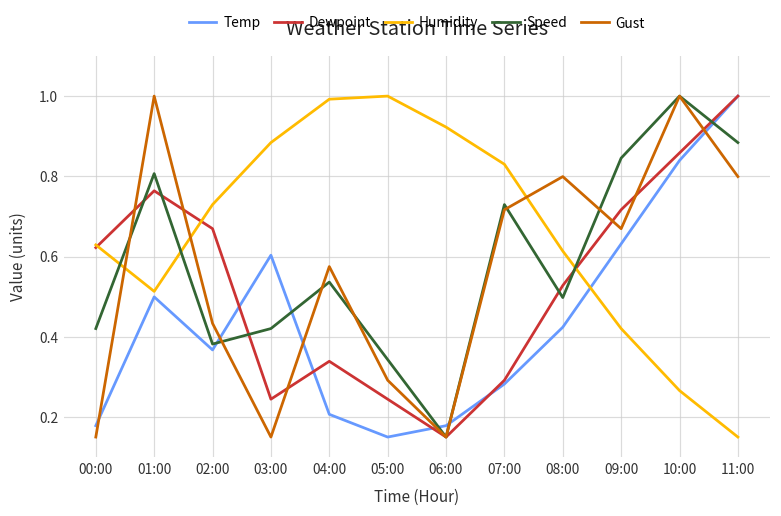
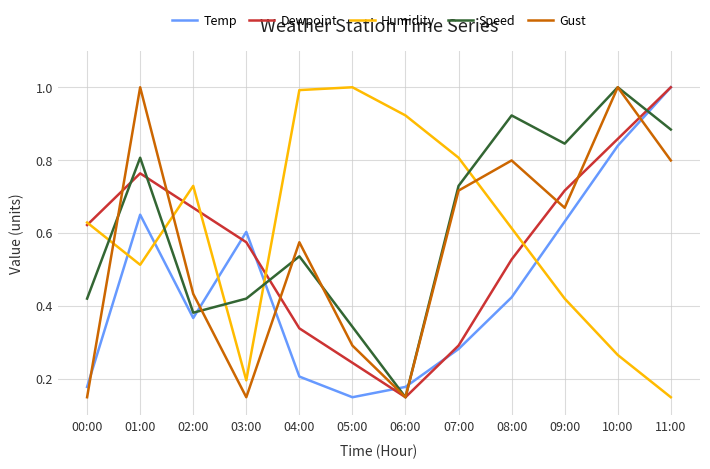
  {
    "Temp": {
      "00:00": 0.18,
-     "01:00": 0.50,
+     "01:00": 0.65,
      "02:00": 0.37,
      "03:00": 0.60,
      "04:00": 0.21,
      "05:00": 0.15,
      "06:00": 0.18,
      "07:00": 0.28,
      "08:00": 0.42,
      "09:00": 0.63,
      "10:00": 0.84
    },
    "Dewpoint": {
      "01:00": 0.76,
      "02:00": 0.67,
-     "03:00": 0.24,
+     "03:00": 0.57,
      "04:00": 0.34,
      "05:00": 0.24,
      "07:00": 0.29,
      "08:00": 0.53,
      "09:00": 0.72,
      "10:00": 0.86
    },
    "Humidity": {
      "01:00": 0.51,
      "02:00": 0.73,
-     "03:00": 0.88,
+     "03:00": 0.20,
      "04:00": 0.99,
      "05:00": 1.00,
      "06:00": 0.92,
-     "07:00": 0.83,
+     "07:00": 0.81,
      "08:00": 0.61,
      "09:00": 0.42,
      "10:00": 0.27,
      "11:00": 0.15
    },
    "Speed": {
      "00:00": 0.42,
      "01:00": 0.81,
      "02:00": 0.38,
      "03:00": 0.42,
      "04:00": 0.54,
      "05:00": 0.34,
      "07:00": 0.73,
-     "08:00": 0.50,
+     "08:00": 0.92,
      "09:00": 0.85,
      "11:00": 0.88
    },
    "Gust": {
      "00:00": 0.15,
      "01:00": 1.00,
      "02:00": 0.43,
      "03:00": 0.15,
      "04:00": 0.58,
      "05:00": 0.29,
      "07:00": 0.72,
      "08:00": 0.80,
      "09:00": 0.67,
      "11:00": 0.80
    }
  }
